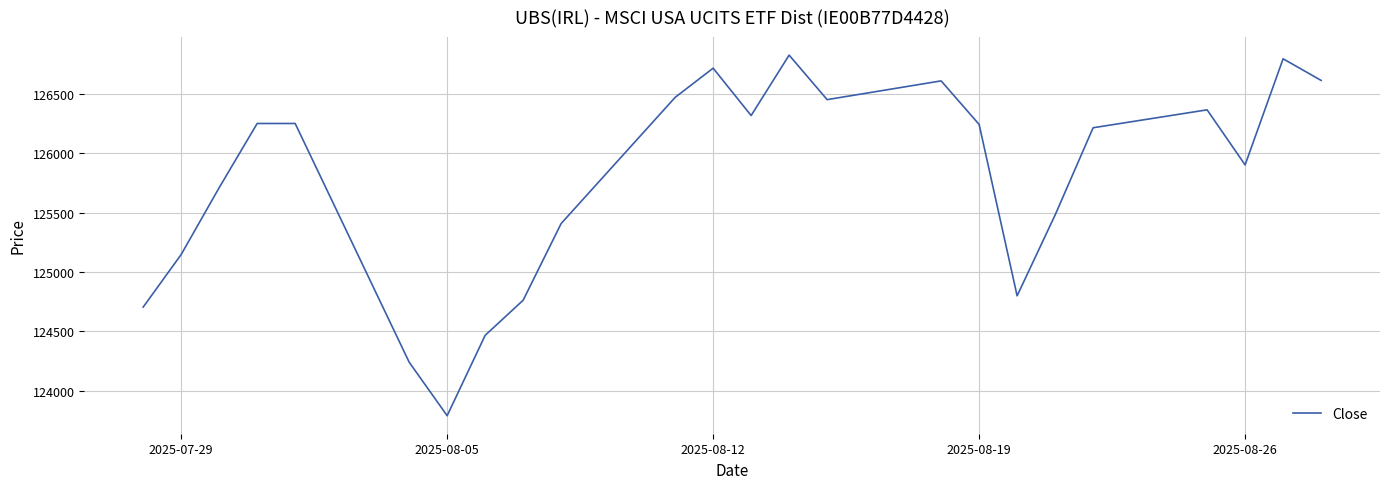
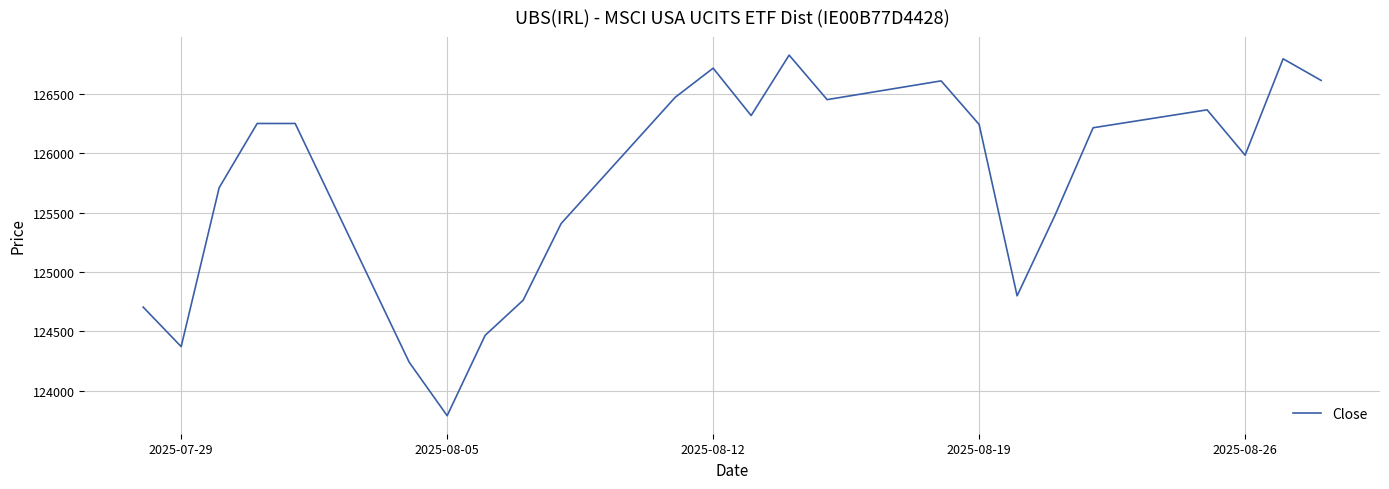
  {
-   "2025-07-29": 125150,
+   "2025-07-29": 124370,
    "2025-08-05": 123790,
    "2025-08-12": 126720,
    "2025-08-19": 126240,
-   "2025-08-26": 125900
+   "2025-08-26": 125980
  }
